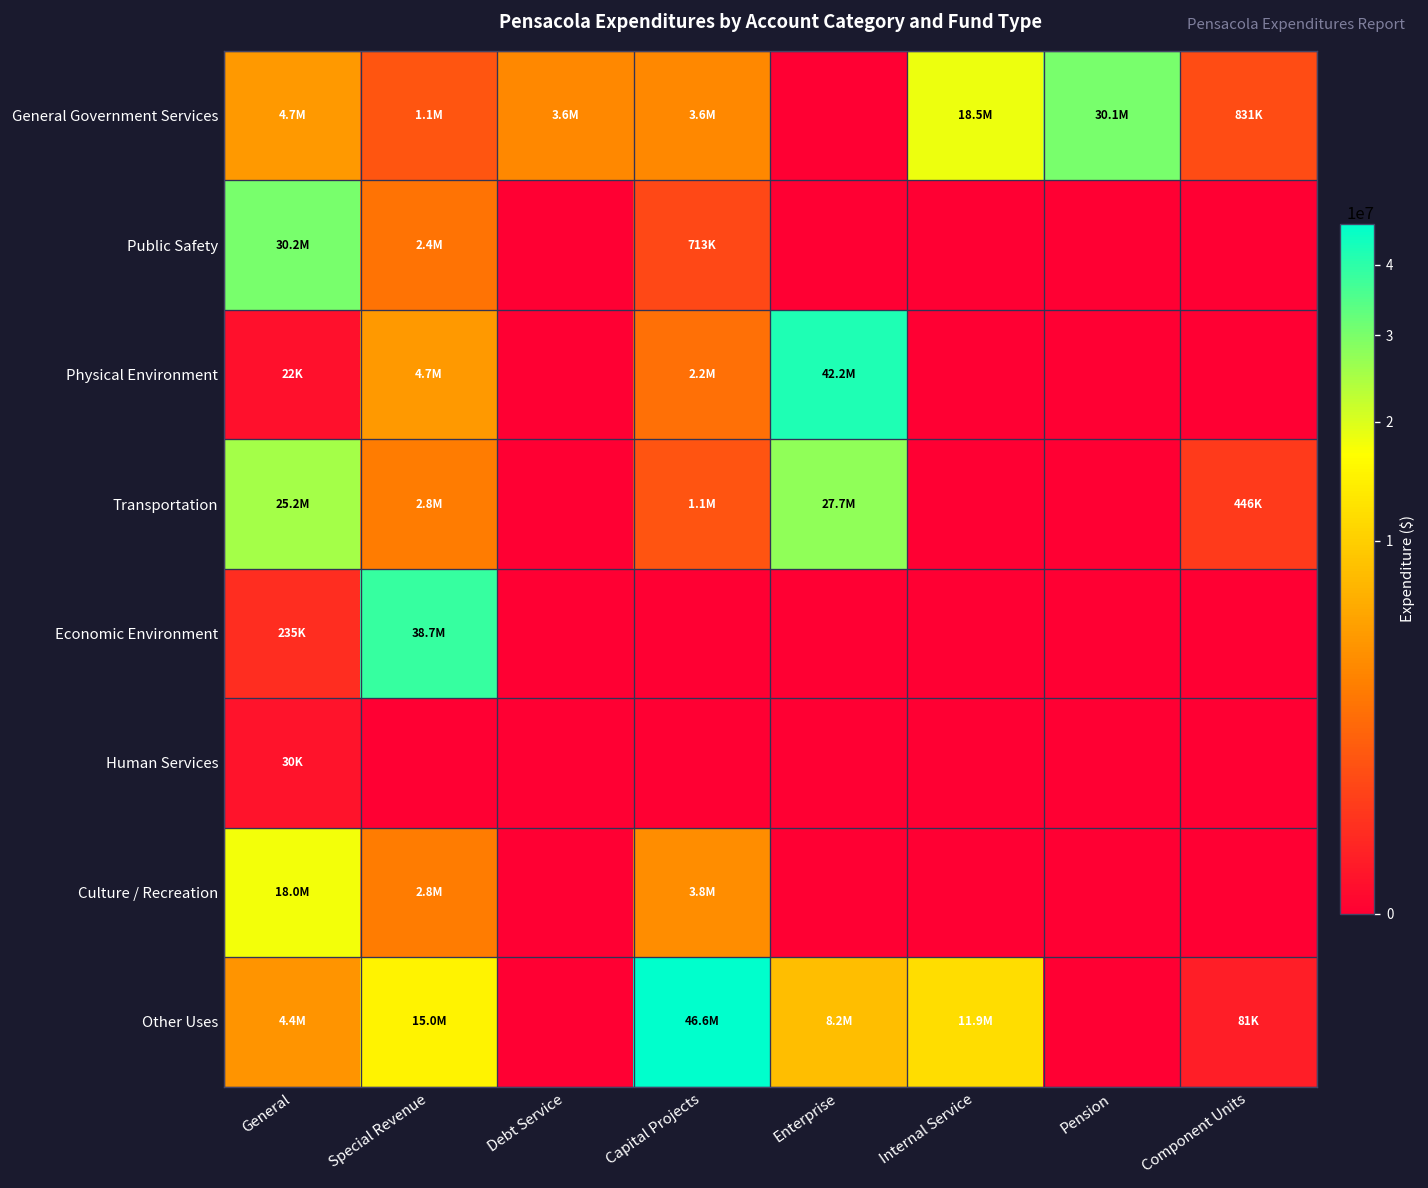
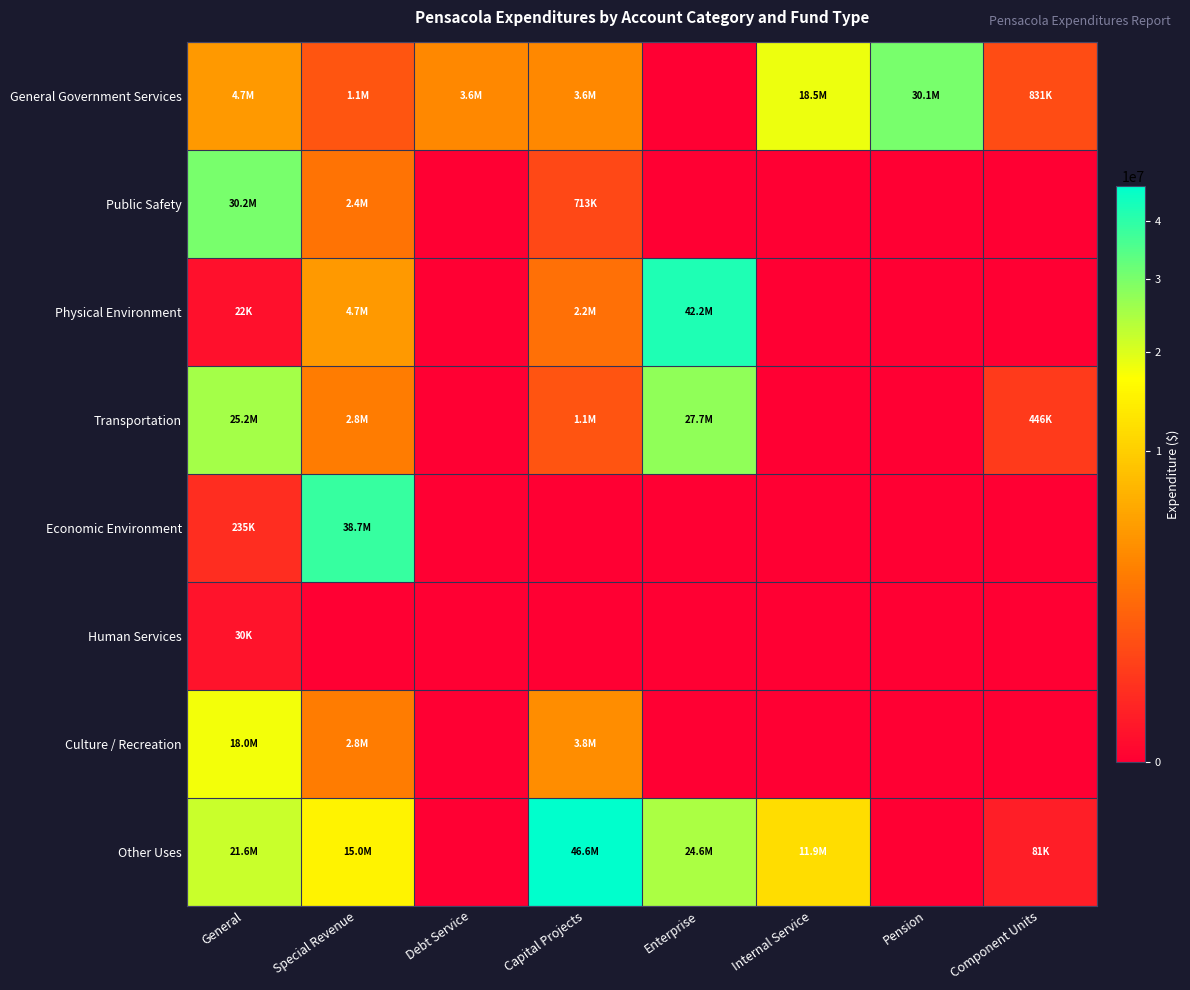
  {
    "General Government Services": {
      "General": "4.7M",
      "Special Revenue": "1.1M",
      "Debt Service": "3.6M",
      "Capital Projects": "3.6M",
      "Internal Service": "18.5M",
      "Pension": "30.1M",
      "Component Units": "831K"
    },
    "Public Safety": {
      "General": "30.2M",
      "Special Revenue": "2.4M",
      "Capital Projects": "713K"
    },
    "Physical Environment": {
      "General": "22K",
      "Special Revenue": "4.7M",
      "Capital Projects": "2.2M",
      "Enterprise": "42.2M"
    },
    "Transportation": {
      "General": "25.2M",
      "Special Revenue": "2.8M",
      "Capital Projects": "1.1M",
      "Enterprise": "27.7M",
      "Component Units": "446K"
    },
    "Economic Environment": {
      "General": "235K",
      "Special Revenue": "38.7M"
    },
    "Human Services": {
      "General": "30K"
    },
    "Culture / Recreation": {
      "General": "18.0M",
      "Special Revenue": "2.8M",
      "Capital Projects": "3.8M"
    },
    "Other Uses": {
-     "General": "4.4M",
+     "General": "21.6M",
      "Special Revenue": "15.0M",
      "Capital Projects": "46.6M",
-     "Enterprise": "8.2M",
+     "Enterprise": "24.6M",
      "Internal Service": "11.9M",
      "Component Units": "81K"
    }
  }
